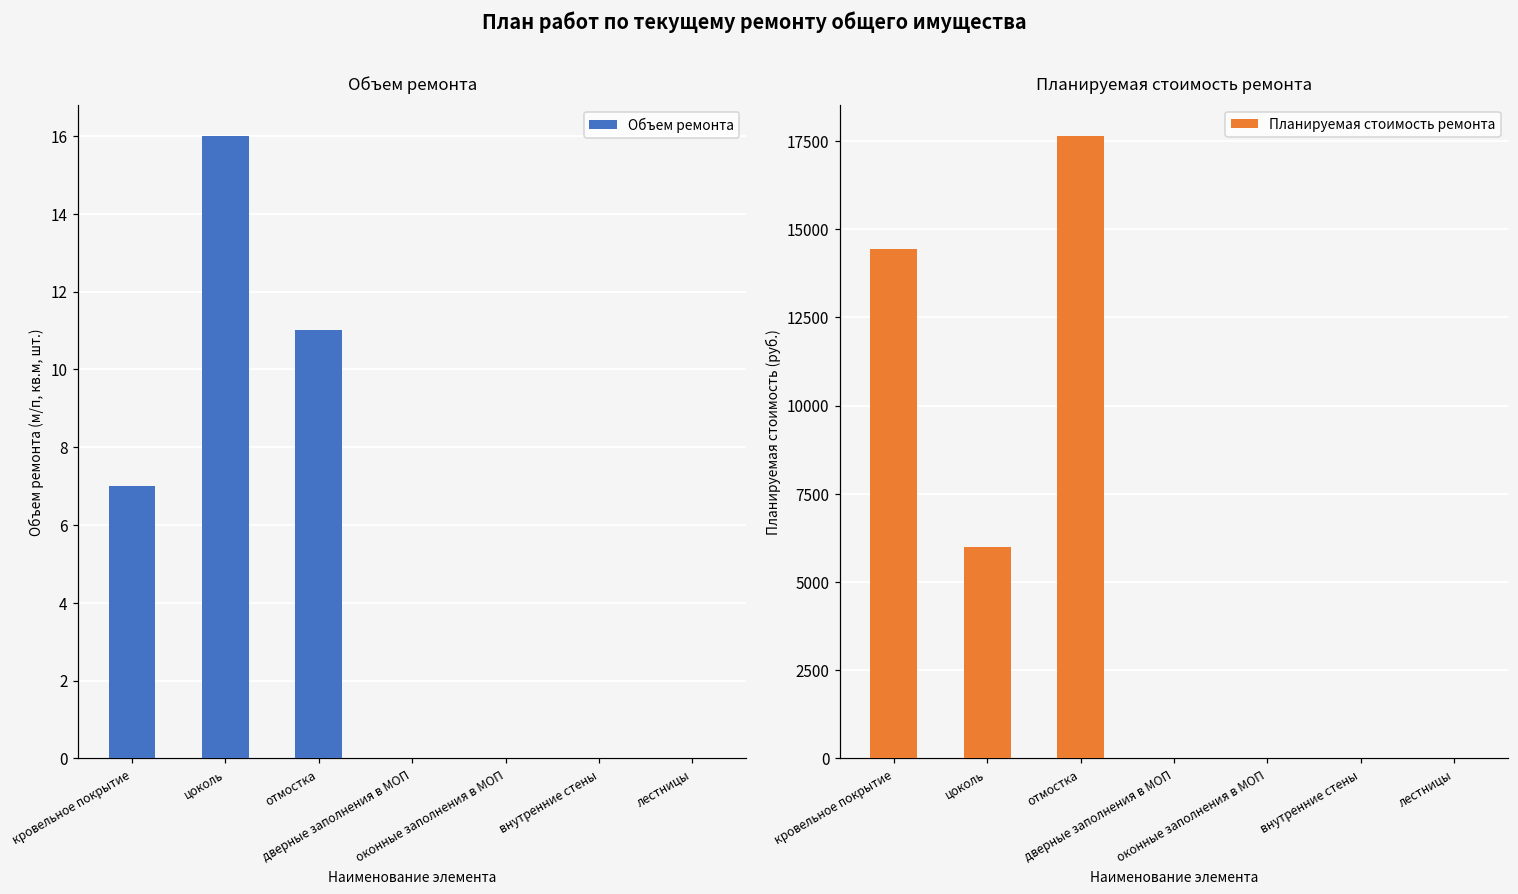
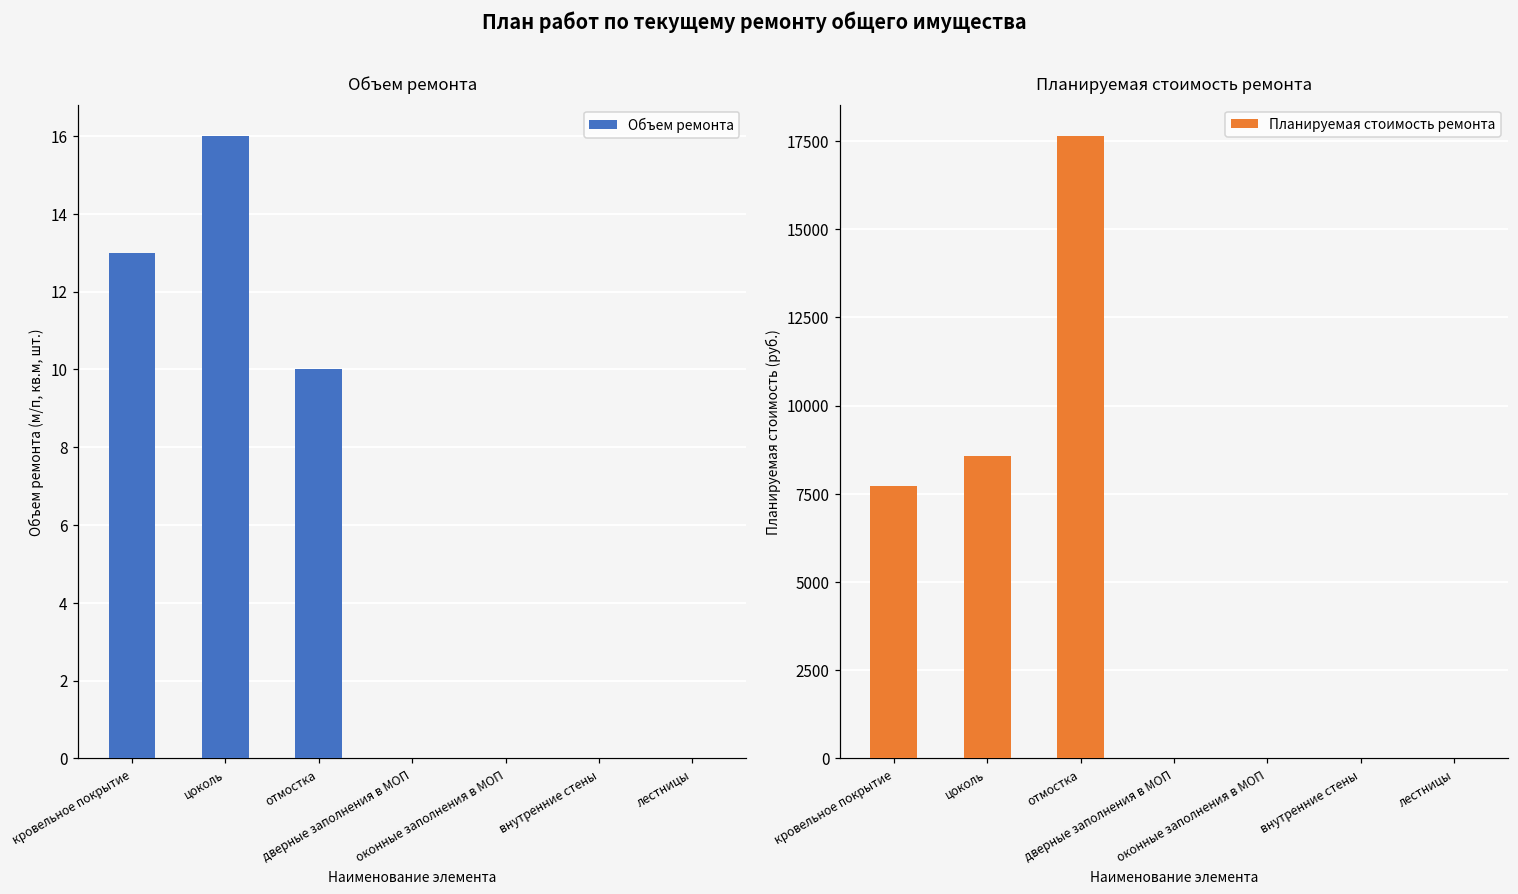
  {
    "Объем ремонта": {
-     "кровельное покрытие": 7,
+     "кровельное покрытие": 13,
      "цоколь": 16,
-     "отмостка": 11,
+     "отмостка": 10,
      "дверные заполнения в МОП": 0,
      "оконные заполнения в МОП": 0,
      "внутренние стены": 0,
      "лестницы": 0
    },
    "Планируемая стоимость ремонта": {
-     "кровельное покрытие": 14400,
-     "цоколь": 6000,
+     "кровельное покрытие": 7700,
+     "цоколь": 8600,
      "отмостка": 17600,
      "дверные заполнения в МОП": 0,
      "оконные заполнения в МОП": 0,
      "внутренние стены": 0,
      "лестницы": 0
    }
  }
